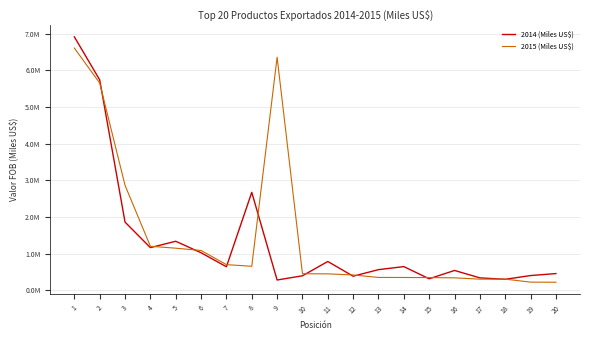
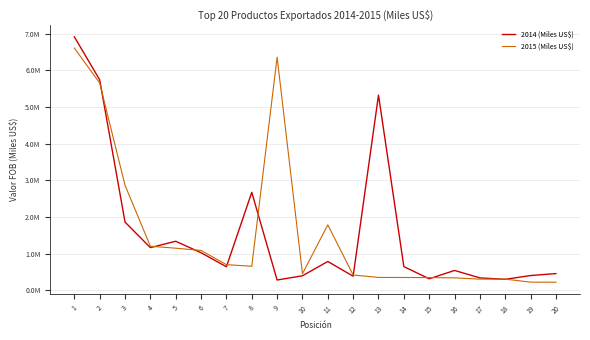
  {
    "2014 (Miles US$)": {
      "1": 6900000,
      "2": 5700000,
      "3": 1900000,
      "5": 1300000,
      "8": 2700000,
      "9": 300000,
      "11": 800000,
-     "13": 600000,
+     "13": 5300000,
      "14": 600000,
      "16": 500000,
      "19": 400000,
      "20": 500000
    },
    "2015 (Miles US$)": {
      "1": 6600000,
      "2": 5700000,
      "3": 2900000,
      "5": 1100000,
      "8": 700000,
      "9": 6400000,
-     "11": 400000,
+     "11": 1800000,
      "13": 400000,
      "14": 300000,
      "16": 300000,
      "19": 200000,
      "20": 200000
    }
  }
